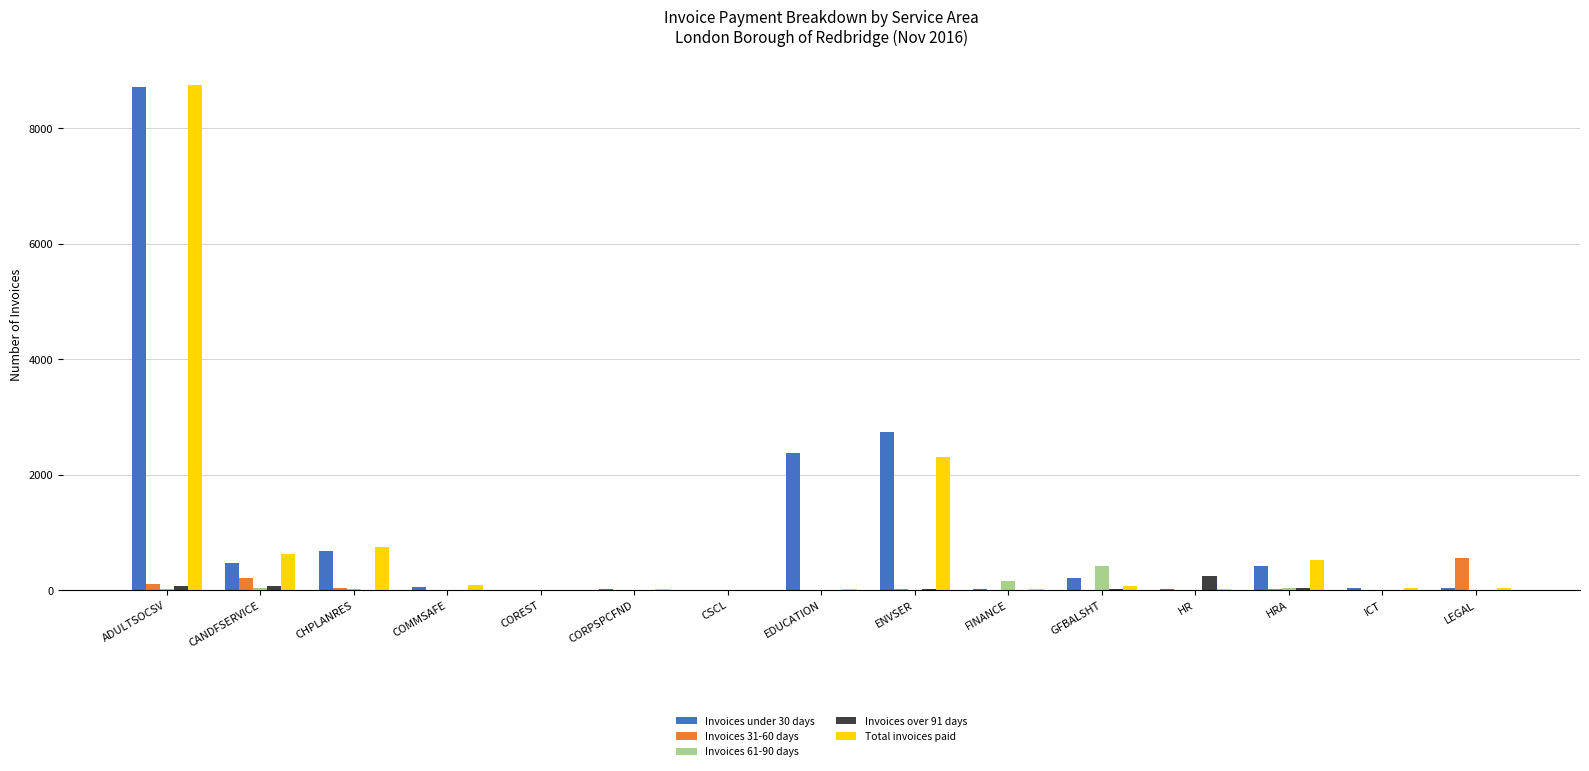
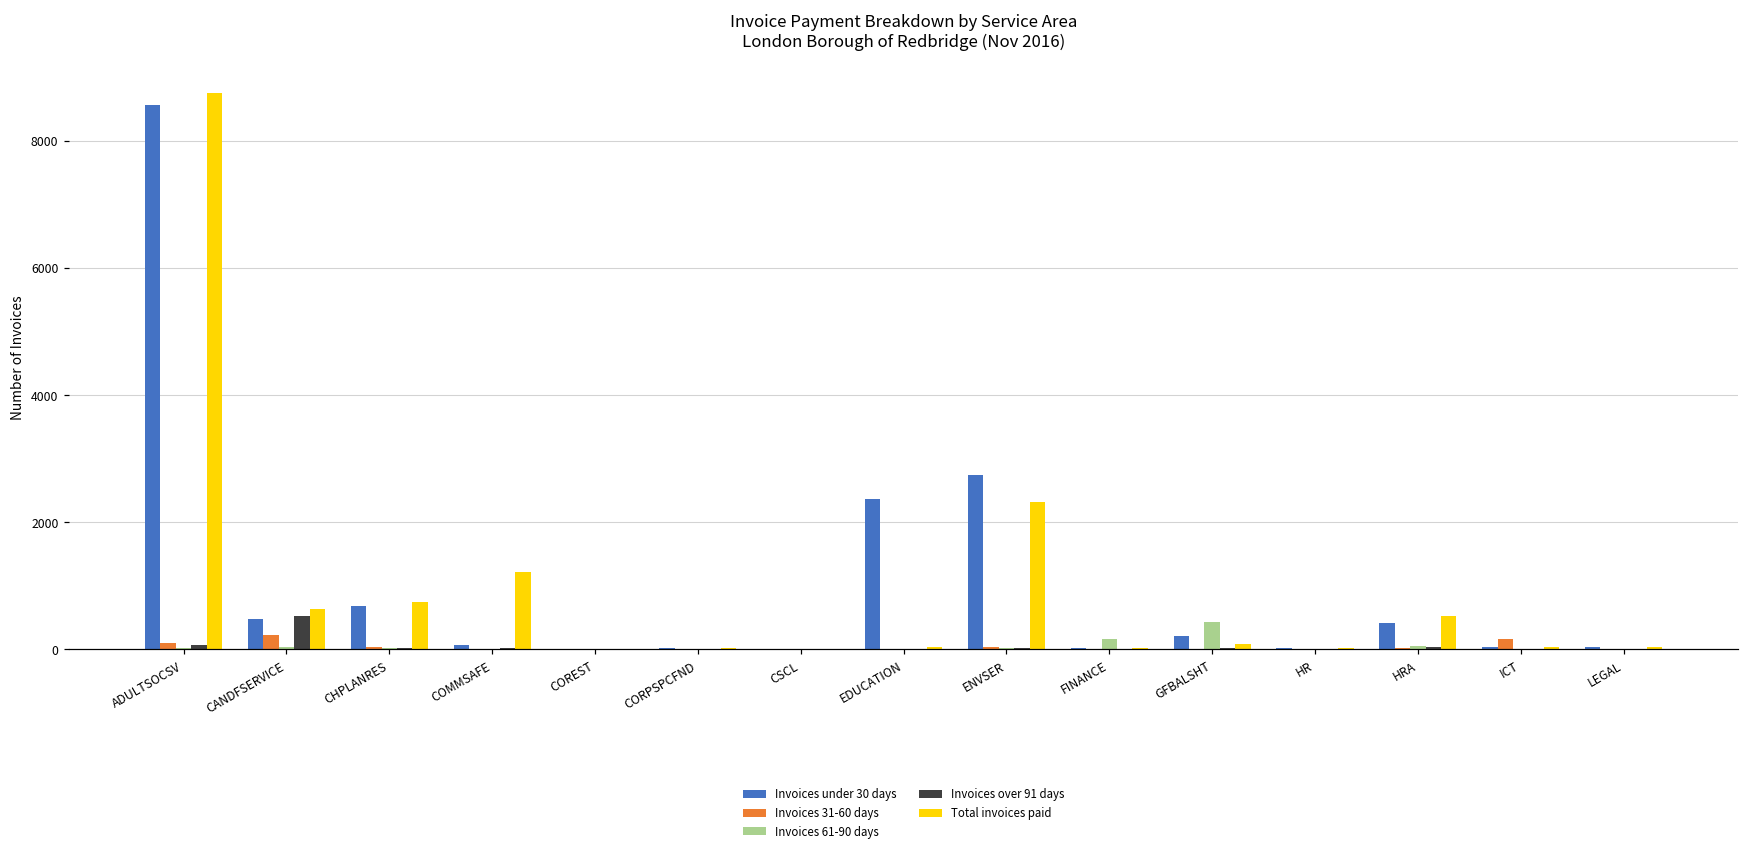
  {
    "Invoices under 30 days": {
-     "ADULTSOCSV": 8700,
+     "ADULTSOCSV": 8600,
      "CANDFSERVICE": 500,
      "CHPLANRES": 700,
      "COMMSAFE": 100,
      "EDUCATION": 2400,
      "ENVSER": 2700,
      "GFBALSHT": 200,
      "HRA": 400
    },
    "Invoices 31-60 days": {
      "ADULTSOCSV": 100,
      "CANDFSERVICE": 200,
      "COREST": 0,
      "CORPSPCFND": 0,
-     "ICT": 0,
-     "LEGAL": 600
+     "ICT": 200,
+     "LEGAL": 0
    },
    "Invoices 61-90 days": {
      "COREST": 0,
      "CSCL": 0,
      "EDUCATION": 0,
      "FINANCE": 200,
      "GFBALSHT": 400,
      "HRA": 0,
      "LEGAL": 0
    },
    "Invoices over 91 days": {
      "ADULTSOCSV": 100,
-     "CANDFSERVICE": 100,
+     "CANDFSERVICE": 500,
      "COREST": 0,
      "CSCL": 0,
      "EDUCATION": 0,
      "FINANCE": 0,
-     "HR": 200
+     "HR": 0
    },
    "Total invoices paid": {
      "ADULTSOCSV": 8800,
      "CANDFSERVICE": 600,
      "CHPLANRES": 700,
-     "COMMSAFE": 100,
+     "COMMSAFE": 1200,
      "ENVSER": 2300,
      "GFBALSHT": 100,
      "HRA": 500
    }
  }
